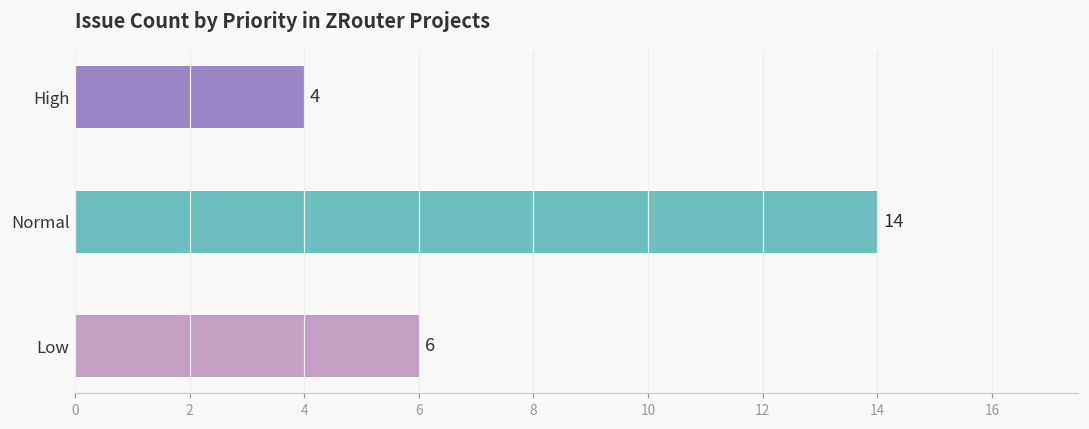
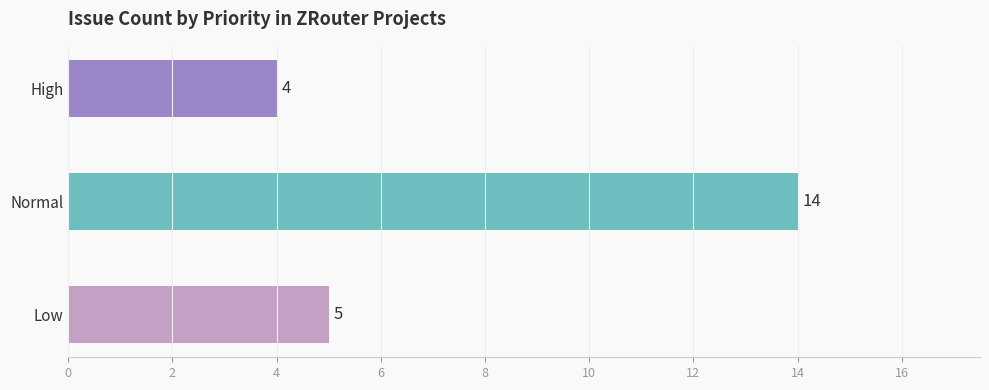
  {
    "High": 4,
    "Normal": 14,
-   "Low": 6
+   "Low": 5
  }
